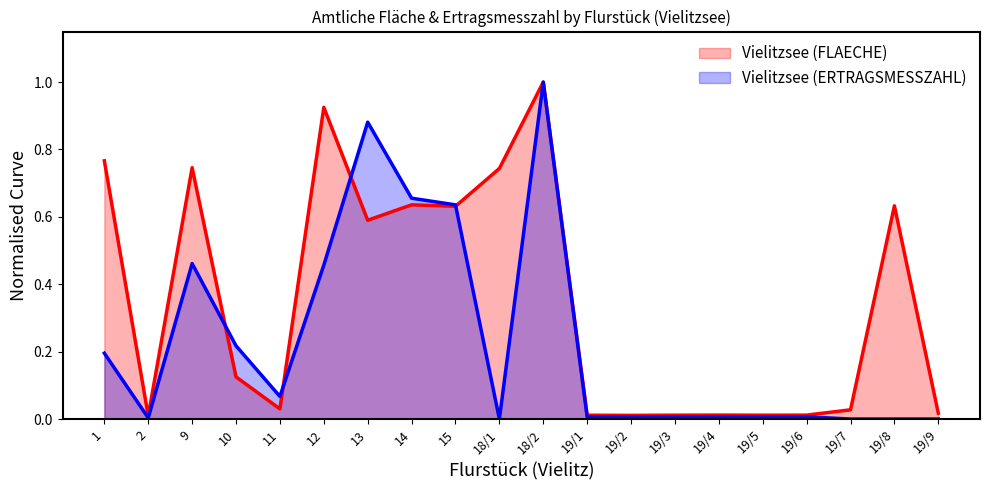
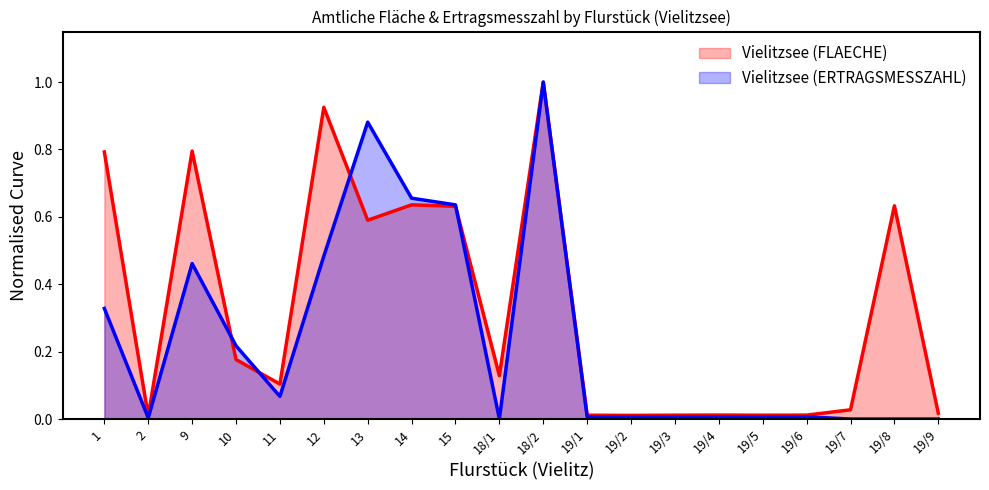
  {
    "Vielitzsee (FLAECHE)": {
-     "1": 0.77,
-     "9": 0.75,
-     "10": 0.13,
-     "11": 0.03,
+     "1": 0.79,
+     "9": 0.80,
+     "10": 0.18,
+     "11": 0.10,
      "12": 0.93,
      "13": 0.59,
      "14": 0.64,
-     "18/1": 0.74,
+     "18/1": 0.13,
      "19/7": 0.03,
      "19/8": 0.63,
      "19/9": 0.02
    },
    "Vielitzsee (ERTRAGSMESSZAHL)": {
-     "1": 0.20,
+     "1": 0.33,
      "9": 0.46,
      "10": 0.22,
      "11": 0.07,
-     "12": 0.46,
+     "12": 0.48,
      "13": 0.88,
      "14": 0.66,
      "18/1": 0.00,
      "19/7": 0.00,
      "19/8": 0.00,
      "19/9": 0.00
    }
  }
